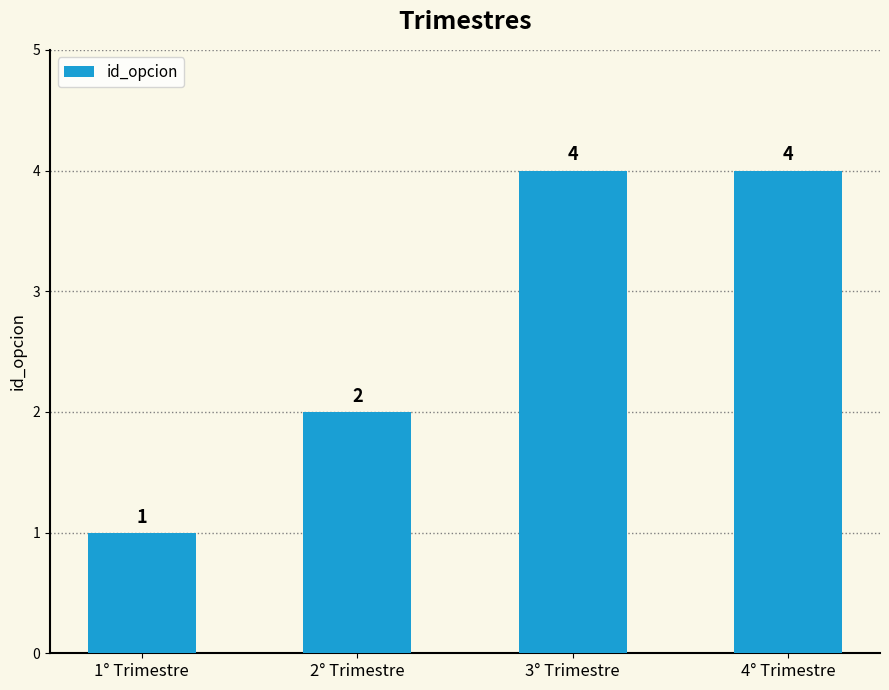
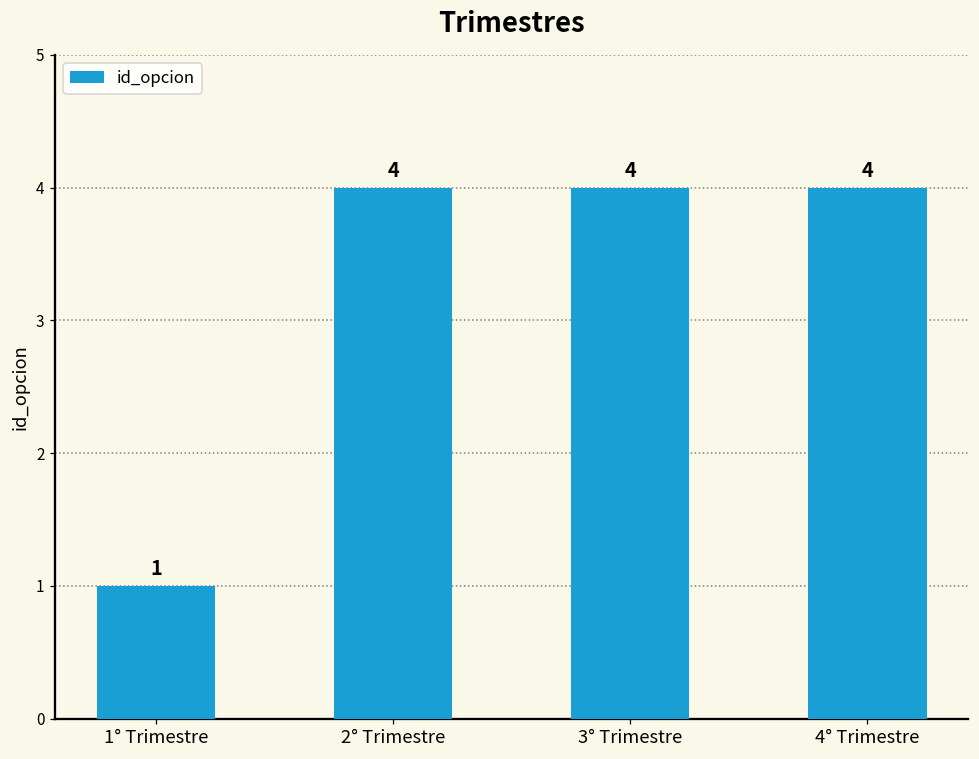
  {
    "1° Trimestre": 1,
-   "2° Trimestre": 2,
+   "2° Trimestre": 4,
    "3° Trimestre": 4,
    "4° Trimestre": 4
  }
